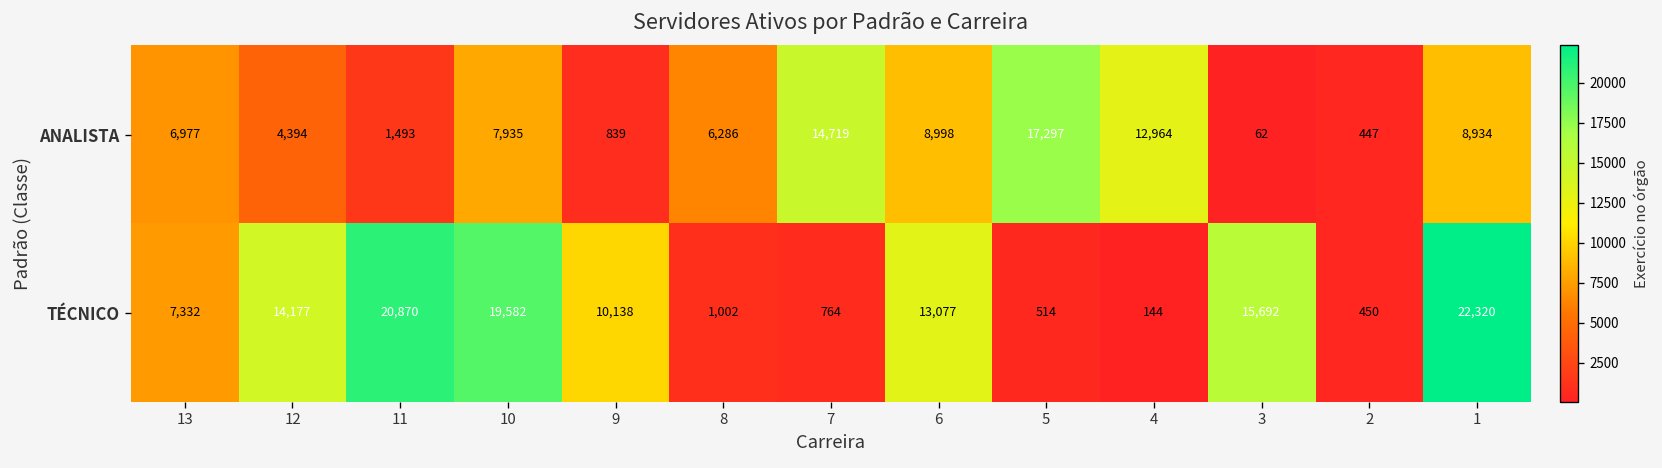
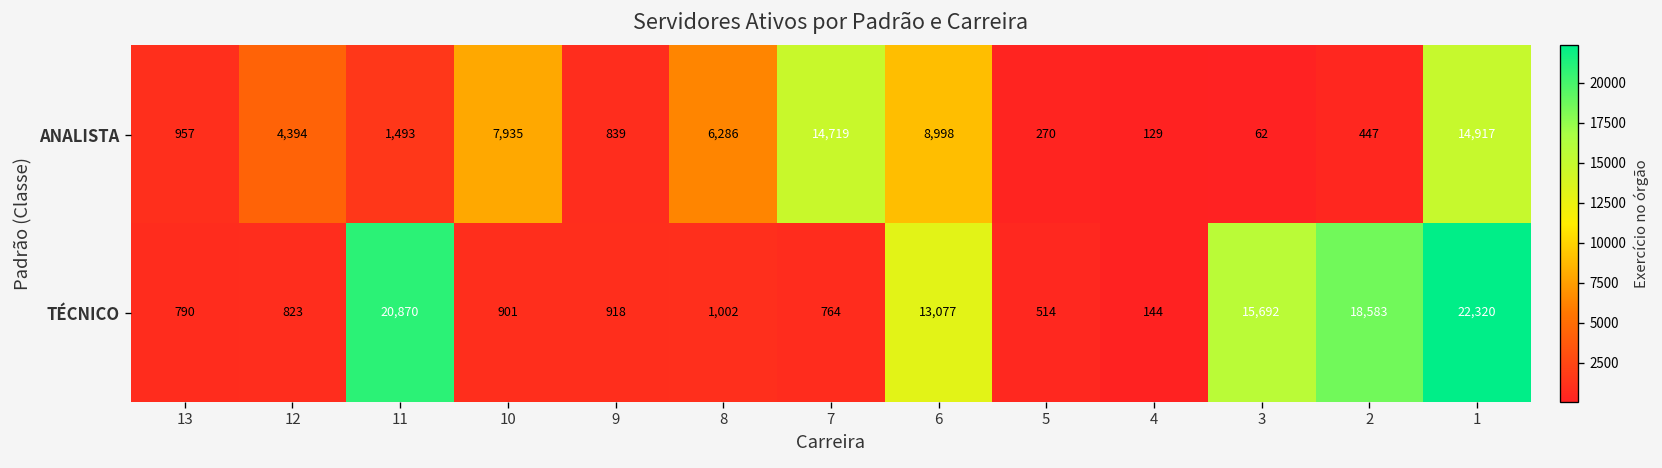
  {
    "ANALISTA": {
-     "13": "6,977",
+     "13": "957",
      "12": "4,394",
      "11": "1,493",
      "10": "7,935",
      "9": "839",
      "8": "6,286",
      "7": "14,719",
      "6": "8,998",
-     "5": "17,297",
-     "4": "12,964",
+     "5": "270",
+     "4": "129",
      "3": "62",
      "2": "447",
-     "1": "8,934"
+     "1": "14,917"
    },
    "TÉCNICO": {
-     "13": "7,332",
-     "12": "14,177",
+     "13": "790",
+     "12": "823",
      "11": "20,870",
-     "10": "19,582",
-     "9": "10,138",
+     "10": "901",
+     "9": "918",
      "8": "1,002",
      "7": "764",
      "6": "13,077",
      "5": "514",
      "4": "144",
      "3": "15,692",
-     "2": "450",
+     "2": "18,583",
      "1": "22,320"
    }
  }
